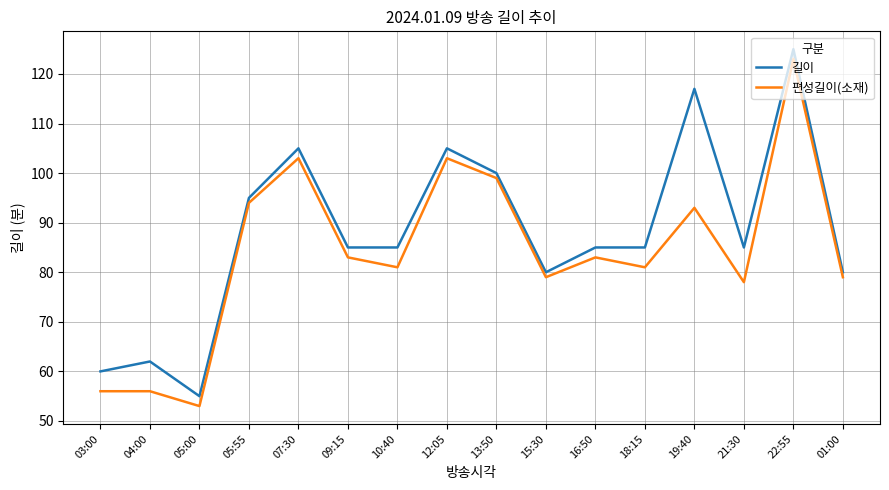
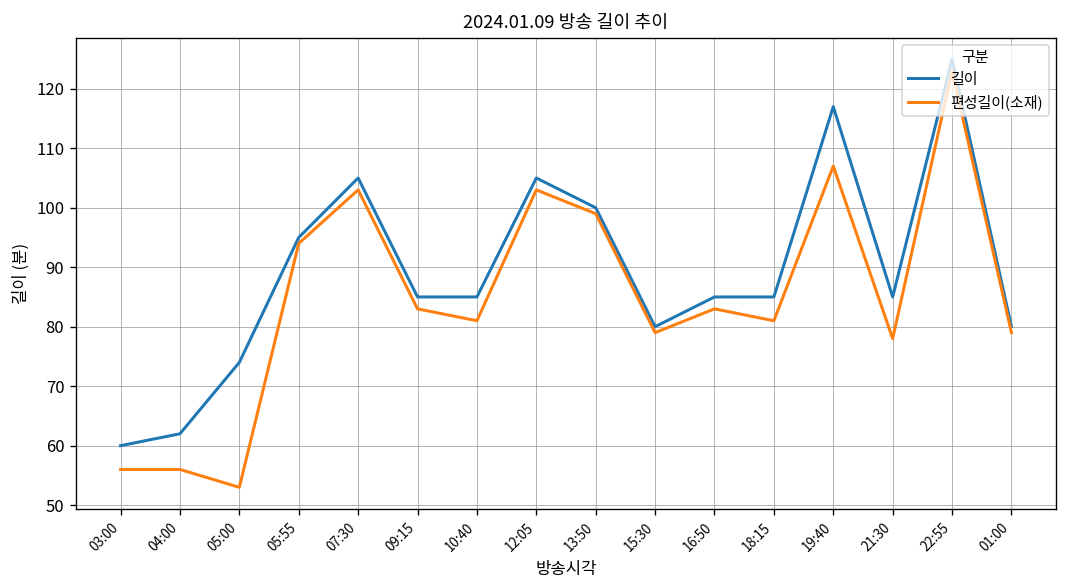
  {
    "길이": {
      "03:00": 60,
      "04:00": 62,
-     "05:00": 55,
+     "05:00": 74,
      "05:55": 95,
      "07:30": 105,
      "09:15": 85,
      "10:40": 85,
      "12:05": 105,
      "13:50": 100,
      "15:30": 80,
      "16:50": 85,
      "18:15": 85,
      "19:40": 117,
      "21:30": 85,
      "01:00": 80
    },
    "편성길이(소재)": {
      "03:00": 56,
      "04:00": 56,
      "05:00": 53,
      "05:55": 94,
      "07:30": 103,
      "09:15": 83,
      "10:40": 81,
      "12:05": 103,
      "13:50": 99,
      "15:30": 79,
      "16:50": 83,
      "18:15": 81,
-     "19:40": 93,
+     "19:40": 107,
      "21:30": 78,
      "01:00": 79
    }
  }
